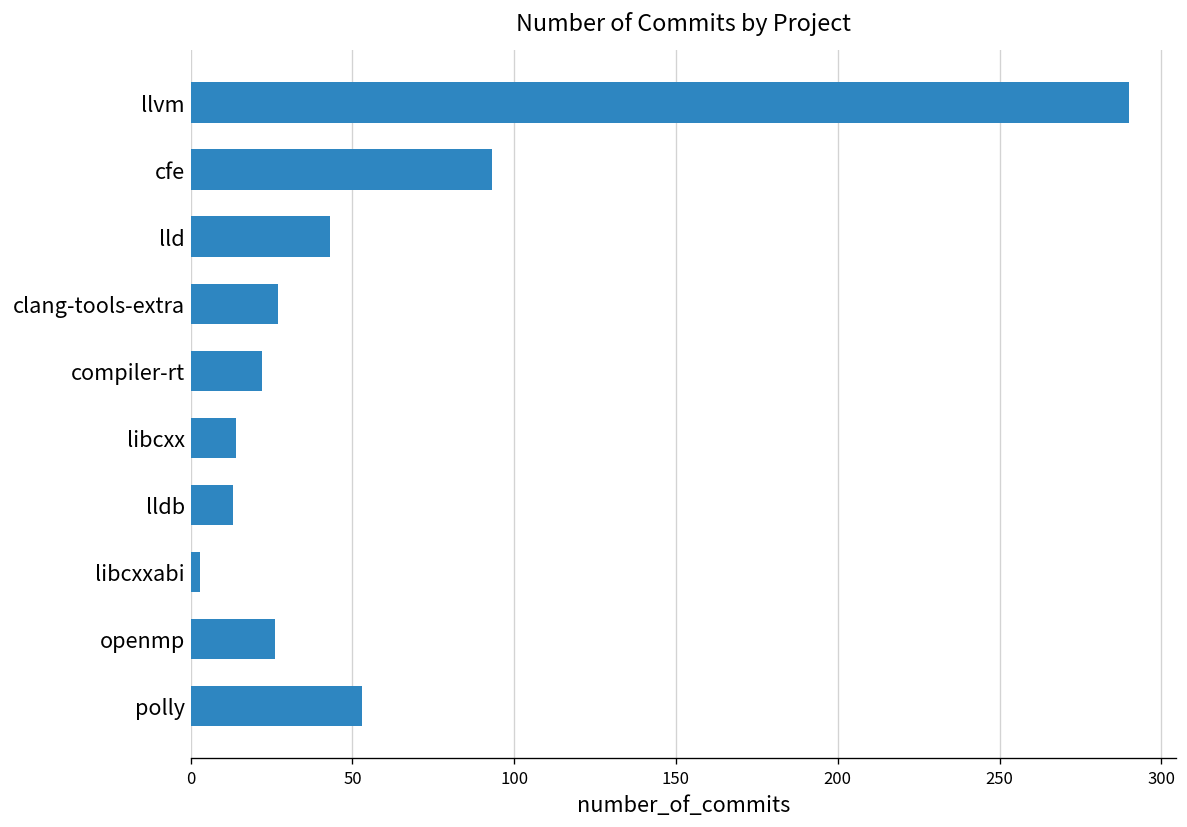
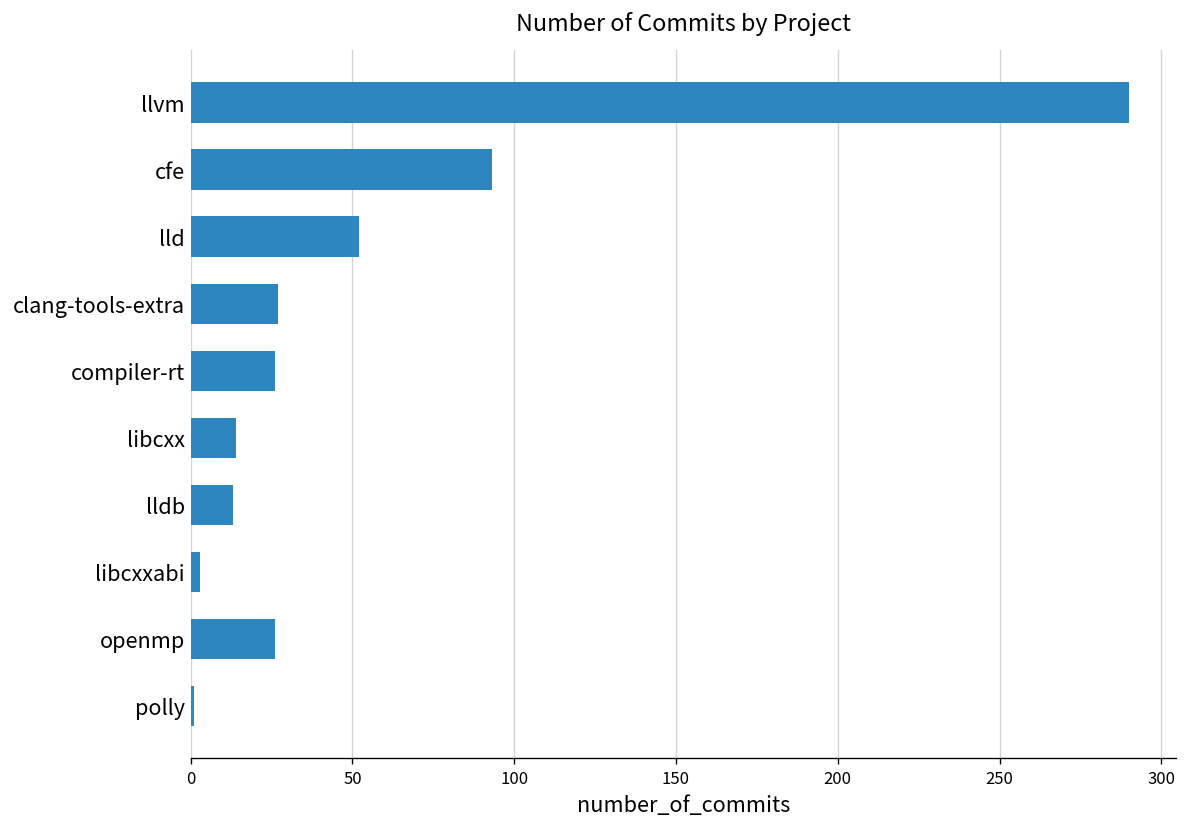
  {
    "llvm": 290,
    "cfe": 93,
-   "lld": 43,
+   "lld": 52,
    "clang-tools-extra": 27,
-   "compiler-rt": 22,
+   "compiler-rt": 26,
    "libcxx": 14,
    "lldb": 13,
    "libcxxabi": 3,
    "openmp": 26,
-   "polly": 53
+   "polly": 1
  }
